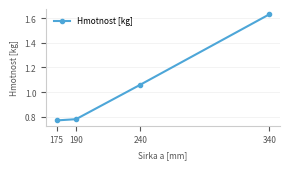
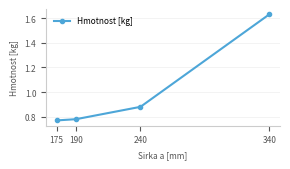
  {
    "175": 0.77,
    "190": 0.78,
-   "240": 1.06,
+   "240": 0.88,
    "340": 1.63
  }
